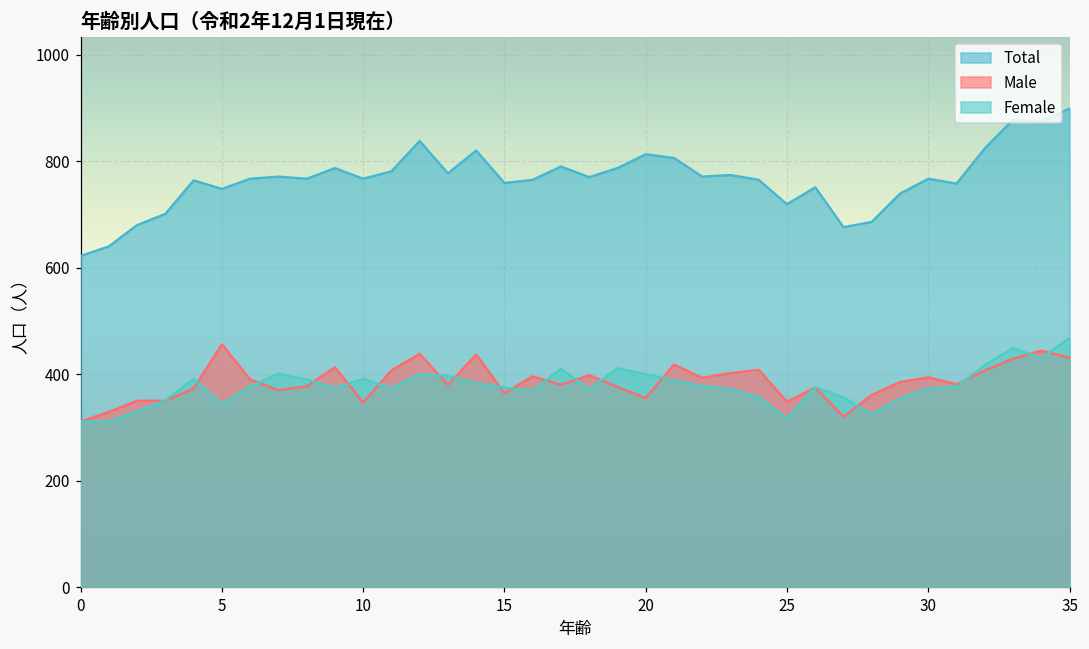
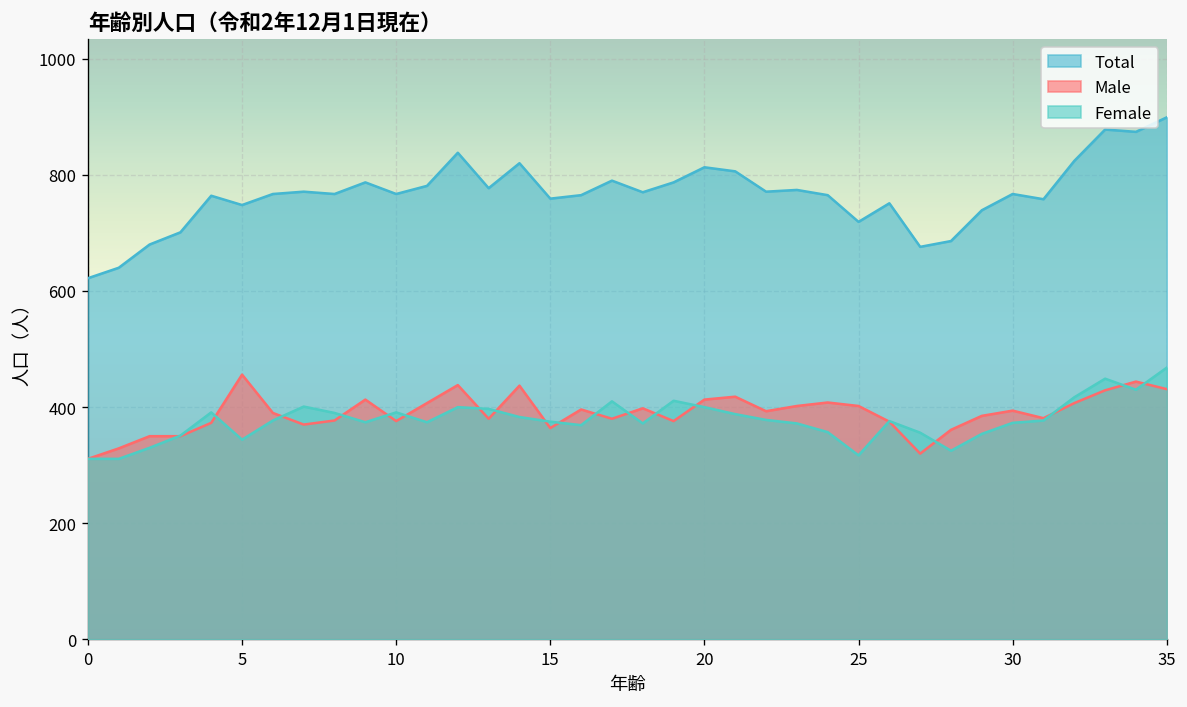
  {
    "Male": {
      "5": 460,
-     "10": 350,
+     "10": 380,
      "15": 360,
-     "20": 360,
-     "25": 350,
+     "20": 410,
+     "25": 400,
      "30": 390,
      "35": 430
    }
  }
